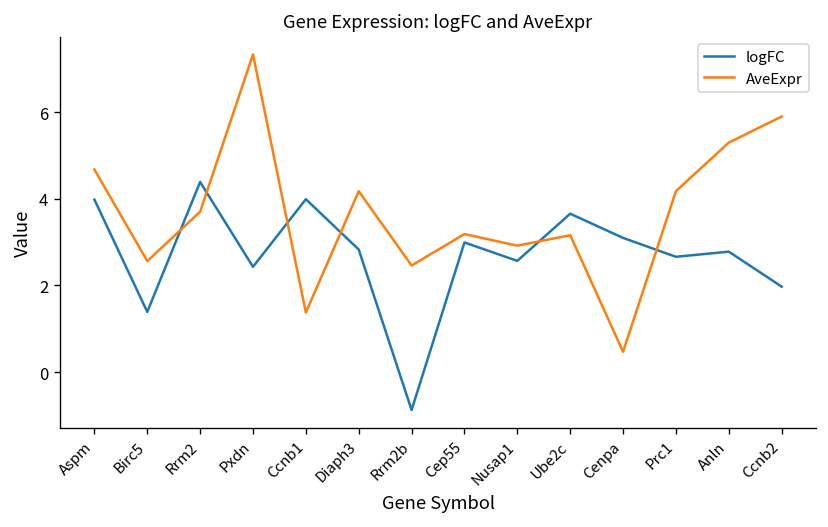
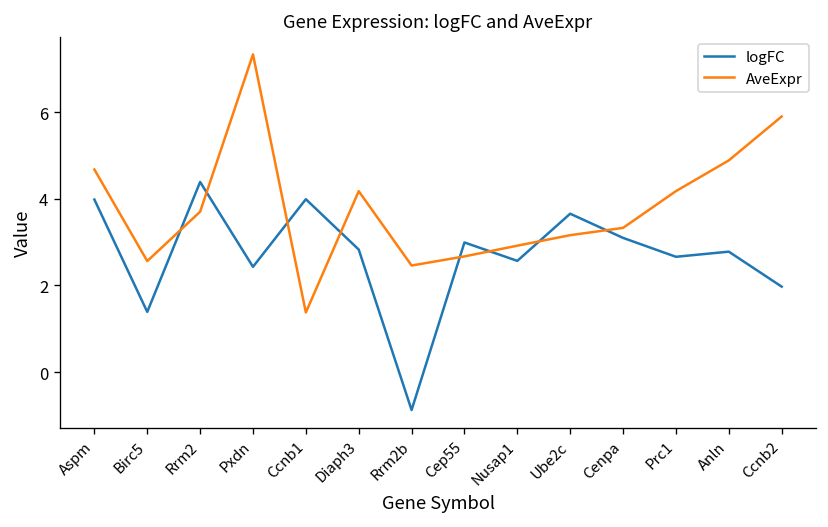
  {
    "logFC": {
      "Aspm": 4.0,
      "Birc5": 1.4,
      "Rrm2": 4.4,
      "Pxdn": 2.4,
      "Ccnb1": 4.0,
      "Diaph3": 2.8,
      "Rrm2b": -0.9,
      "Cep55": 3.0,
      "Nusap1": 2.6,
      "Ube2c": 3.7,
      "Cenpa": 3.1,
      "Prc1": 2.7,
      "Anln": 2.8,
      "Ccnb2": 2.0
    },
    "AveExpr": {
      "Aspm": 4.7,
      "Birc5": 2.6,
      "Rrm2": 3.7,
      "Pxdn": 7.3,
      "Ccnb1": 1.4,
      "Diaph3": 4.2,
      "Rrm2b": 2.5,
-     "Cep55": 3.2,
+     "Cep55": 2.7,
      "Nusap1": 2.9,
      "Ube2c": 3.2,
-     "Cenpa": 0.5,
+     "Cenpa": 3.3,
      "Prc1": 4.2,
-     "Anln": 5.3,
+     "Anln": 4.9,
      "Ccnb2": 5.9
    }
  }
